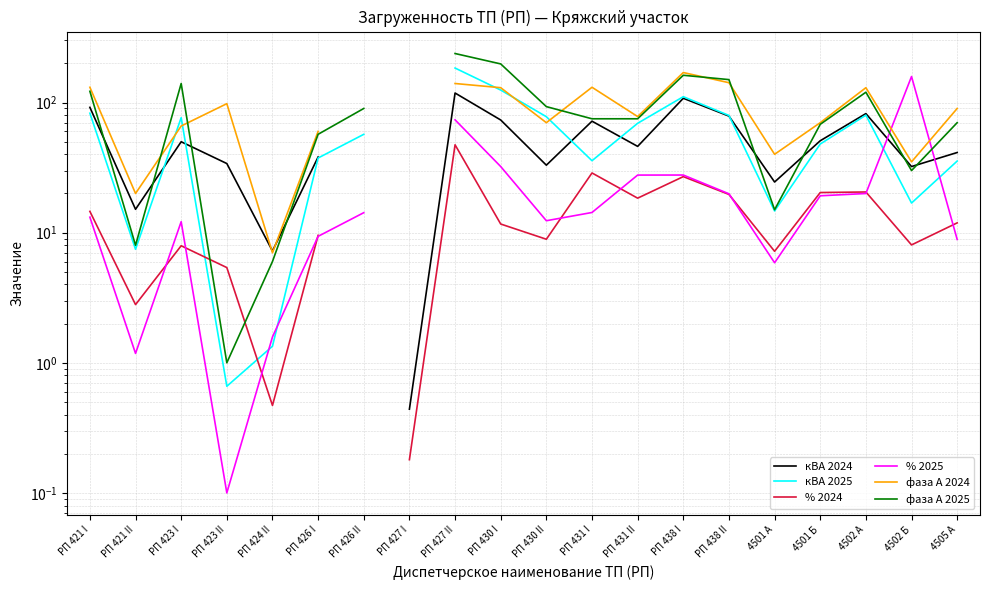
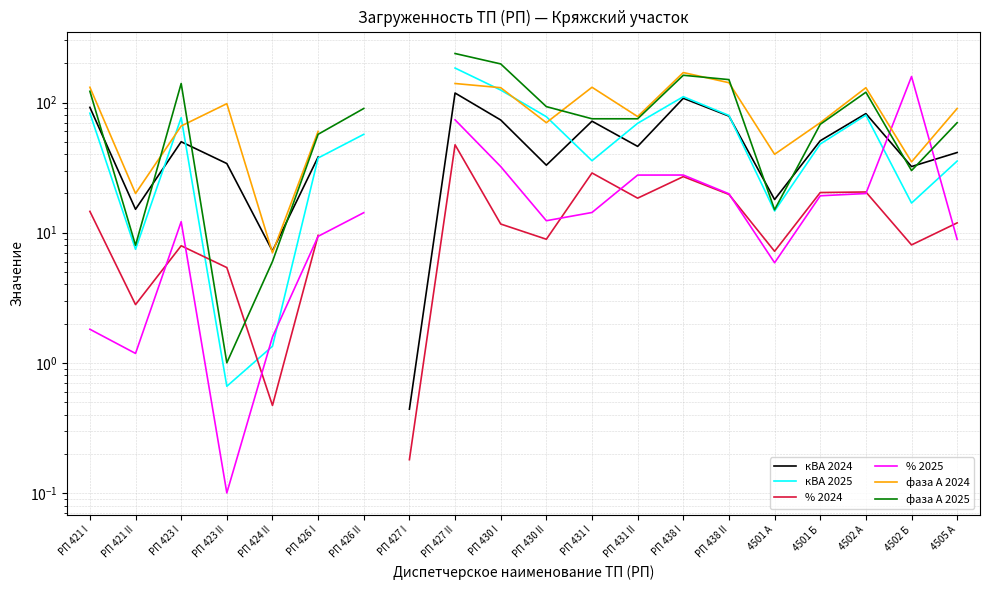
  {
    "кВА 2024": {
      "РП 421 I": 90,
      "РП 421 II": 15,
      "РП 423 I": 50,
      "РП 423 II": 34,
      "РП 427 I": 0.44,
      "РП 427 II": 120,
      "РП 430 I": 70,
      "РП 430 II": 33,
      "РП 431 II": 46,
-     "4501 А": 25,
+     "4501 А": 18,
      "4501 Б": 51,
      "4502 Б": 32,
      "4505 А": 41
    },
    "кВА 2025": {
      "РП 421 I": 80,
      "РП 421 II": 7,
      "РП 423 I": 80,
      "РП 423 II": 0.7,
      "РП 424 II": 1.3,
      "РП 426 II": 60,
      "РП 427 II": 180,
      "РП 430 II": 80,
      "РП 431 I": 36,
      "РП 431 II": 70,
      "4501 Б": 48,
      "4502 Б": 17,
      "4505 А": 36
    },
    "% 2024": {
      "РП 421 I": 15,
      "РП 421 II": 2.8,
      "РП 423 I": 8,
      "РП 423 II": 5.4,
      "РП 424 II": 0.47,
      "РП 427 I": 0.18,
      "РП 427 II": 47,
      "РП 430 I": 12,
      "РП 430 II": 9,
      "РП 431 I": 29,
      "РП 431 II": 18,
      "4501 А": 7,
      "4501 Б": 20,
      "4502 Б": 8,
      "4505 А": 12
    },
    "% 2025": {
-     "РП 421 I": 13,
+     "РП 421 I": 1.8,
      "РП 421 II": 1.2,
      "РП 423 I": 12,
      "РП 423 II": 0.1,
      "РП 424 II": 1.6,
      "РП 426 II": 14,
      "РП 427 II": 70,
      "РП 430 I": 32,
      "РП 430 II": 12,
      "РП 431 I": 14,
      "РП 431 II": 28,
      "4501 А": 6,
      "4501 Б": 19,
      "4502 Б": 160,
      "4505 А": 9
    },
    "фаза А 2024": {
      "РП 421 I": 130,
      "РП 421 II": 20,
      "РП 423 I": 70,
      "РП 423 II": 100,
      "РП 426 I": 60,
      "РП 427 II": 140,
      "РП 430 II": 70,
      "РП 431 I": 130,
      "РП 438 I": 170,
      "РП 438 II": 140,
      "4501 А": 40,
      "4502 А": 130,
      "4502 Б": 35,
      "4505 А": 90
    },
    "фаза А 2025": {
      "РП 421 I": 120,
      "РП 421 II": 8,
      "РП 423 I": 140,
      "РП 423 II": 1.0,
      "РП 424 II": 6,
      "РП 426 I": 60,
      "РП 426 II": 90,
      "РП 427 II": 240,
      "РП 430 I": 200,
      "РП 430 II": 90,
      "РП 438 I": 160,
      "РП 438 II": 150,
      "4502 А": 120,
      "4502 Б": 30,
      "4505 А": 70
    }
  }
